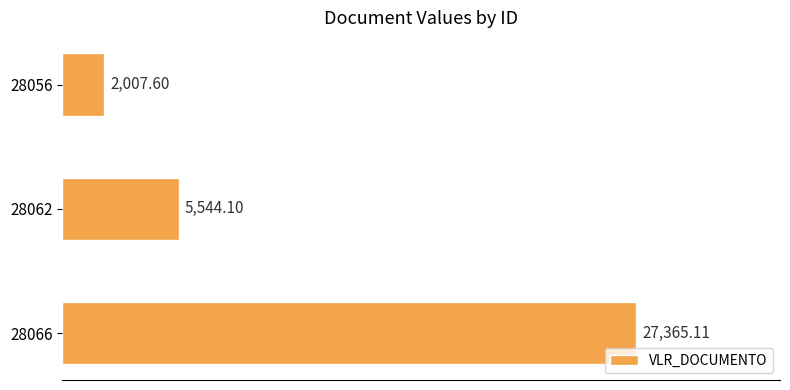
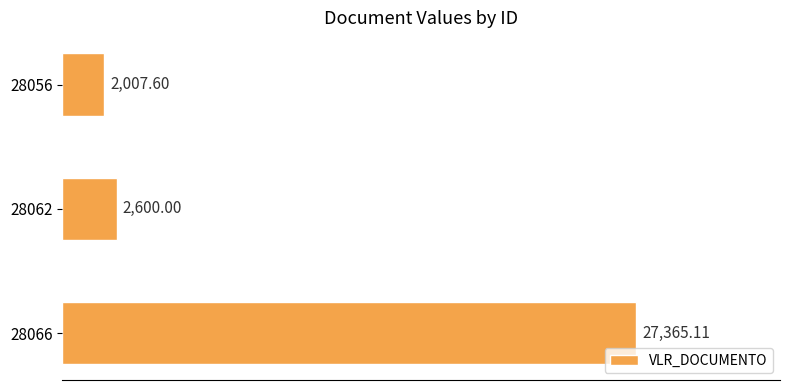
  {
    "28056": "2,007.60",
-   "28062": "5,544.10",
+   "28062": "2,600.00",
    "28066": "27,365.11"
  }
